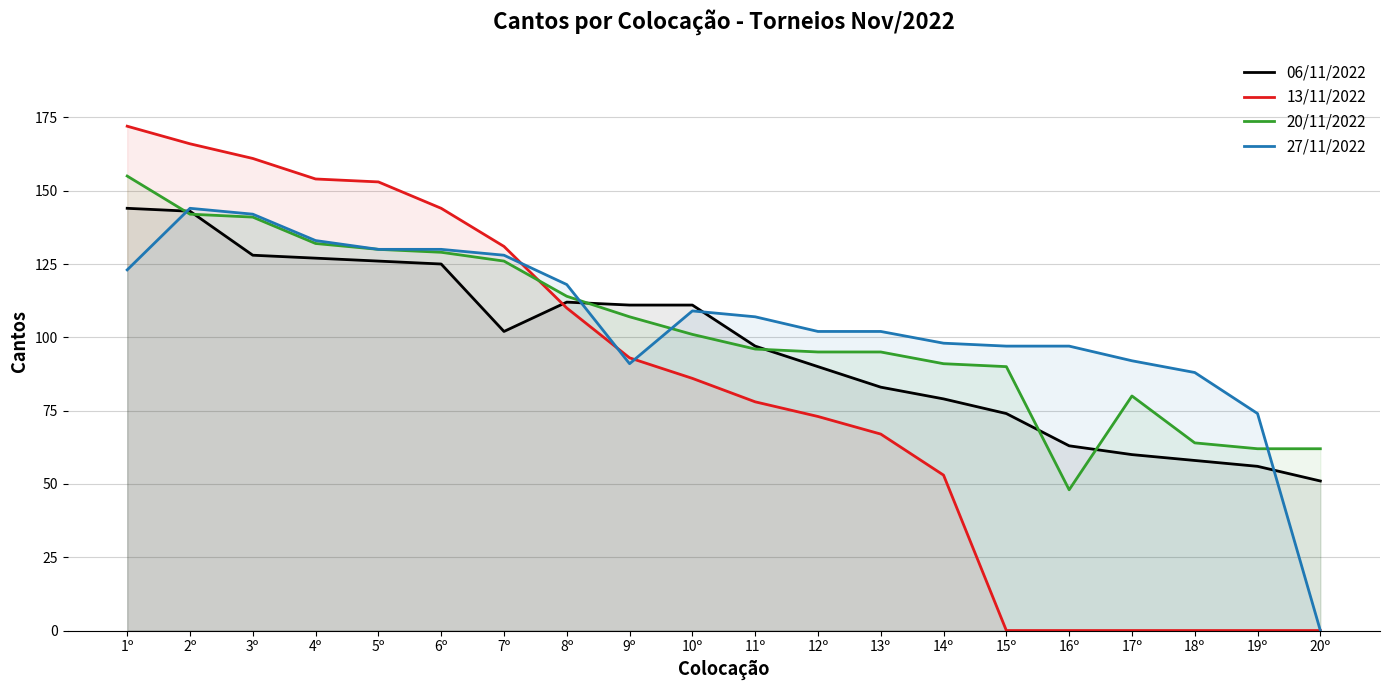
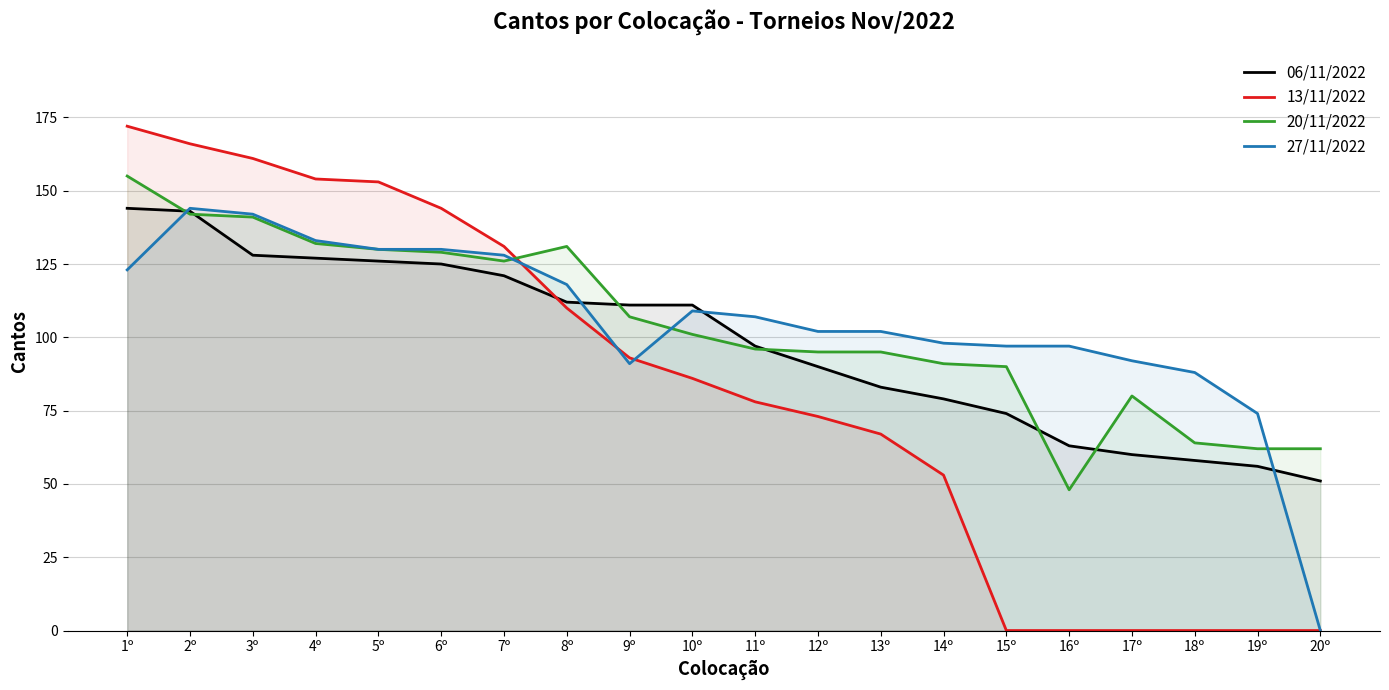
  {
    "06/11/2022": {
      "1º": 144,
      "2º": 143,
      "3º": 128,
      "4º": 127,
      "5º": 126,
      "6º": 125,
-     "7º": 102,
+     "7º": 121,
      "8º": 112,
      "9º": 111,
      "10º": 111,
      "11º": 97,
      "12º": 90,
      "13º": 83,
      "14º": 79,
      "15º": 74,
      "16º": 63,
      "17º": 60,
      "18º": 58,
      "19º": 56,
      "20º": 51
    },
    "13/11/2022": {
      "1º": 172,
      "2º": 166,
      "3º": 161,
      "4º": 154,
      "5º": 153,
      "6º": 144,
      "7º": 131,
      "8º": 110,
      "9º": 93,
      "10º": 86,
      "11º": 78,
      "12º": 73,
      "13º": 67,
      "14º": 53,
      "15º": 0,
      "16º": 0,
      "17º": 0,
      "18º": 0,
      "19º": 0
    },
    "20/11/2022": {
      "1º": 155,
      "2º": 142,
      "3º": 141,
      "4º": 132,
      "6º": 129,
      "7º": 126,
-     "8º": 114,
+     "8º": 131,
      "9º": 107,
      "10º": 101,
      "11º": 96,
      "12º": 95,
      "13º": 95,
      "14º": 91,
      "15º": 90,
      "16º": 48,
      "17º": 80,
      "18º": 64,
      "19º": 62,
      "20º": 62
    },
    "27/11/2022": {
      "1º": 123,
      "2º": 144,
      "3º": 142,
      "4º": 133,
      "6º": 130,
      "7º": 128,
      "8º": 118,
      "9º": 91,
      "10º": 109,
      "11º": 107,
      "12º": 102,
      "13º": 102,
      "14º": 98,
      "15º": 97,
      "16º": 97,
      "17º": 92,
      "18º": 88,
      "19º": 74
    }
  }
